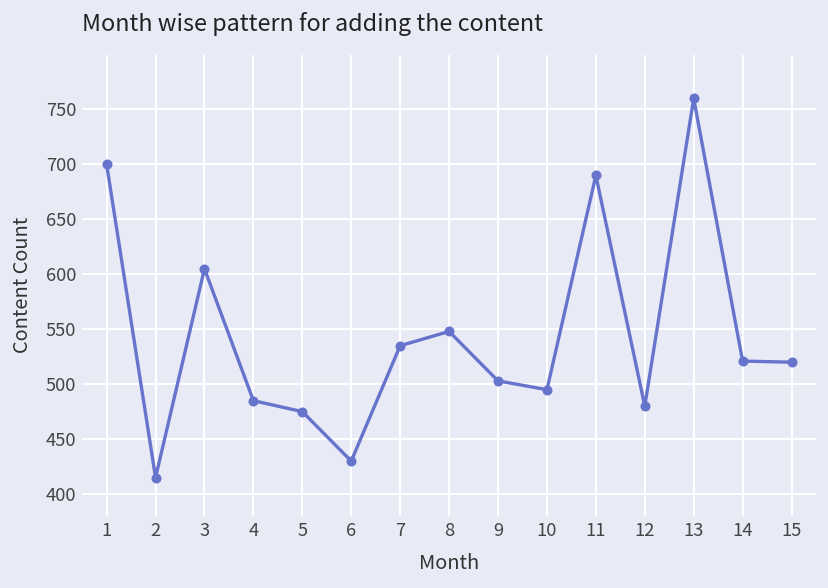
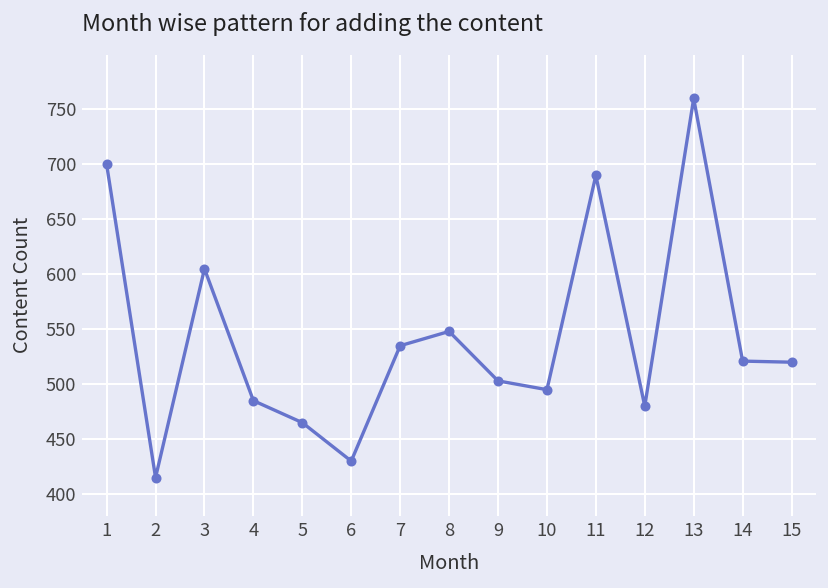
  {
    "1": 700,
    "2": 420,
    "3": 610,
    "4": 490,
-   "5": 480,
+   "5": 470,
    "6": 430,
    "7": 540,
    "8": 550,
    "9": 500,
    "10": 500,
    "11": 690,
    "12": 480,
    "13": 760,
    "14": 520,
    "15": 520
  }
